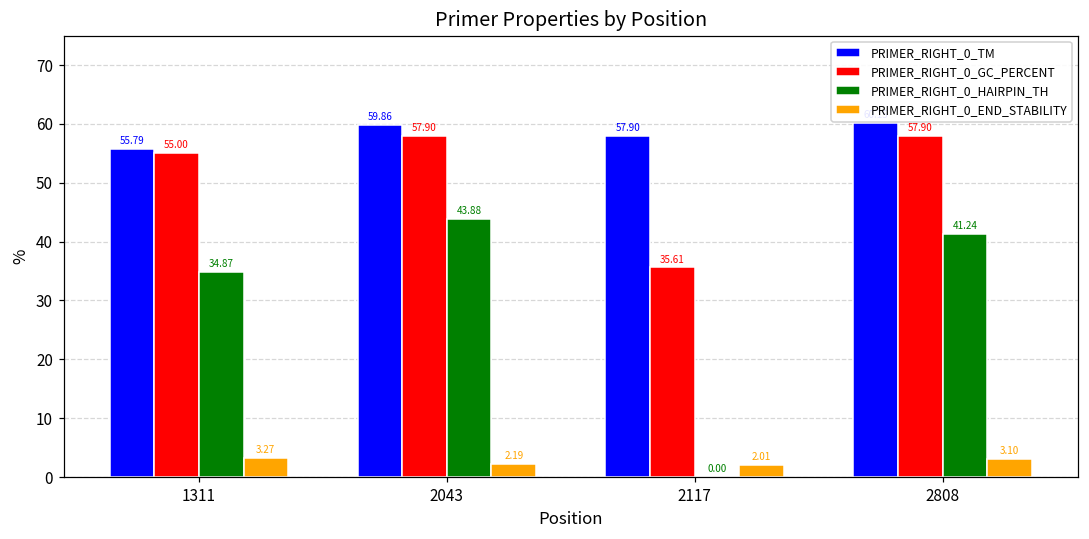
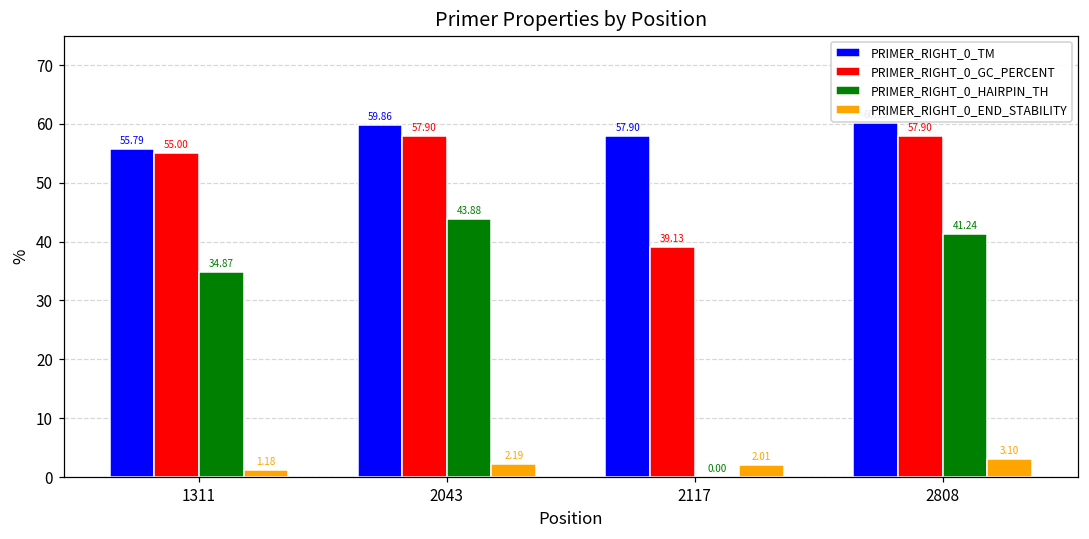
  {
    "PRIMER_RIGHT_0_TM": {
      "1311": 55.79,
      "2043": 59.86,
      "2117": 57.90
    },
    "PRIMER_RIGHT_0_GC_PERCENT": {
      "1311": 55.00,
      "2043": 57.90,
-     "2117": 35.61,
+     "2117": 39.13,
      "2808": 57.90
    },
    "PRIMER_RIGHT_0_HAIRPIN_TH": {
      "1311": 34.87,
      "2043": 43.88,
      "2117": 0.00,
      "2808": 41.24
    },
    "PRIMER_RIGHT_0_END_STABILITY": {
-     "1311": 3.27,
+     "1311": 1.18,
      "2043": 2.19,
      "2117": 2.01,
      "2808": 3.10
    }
  }
